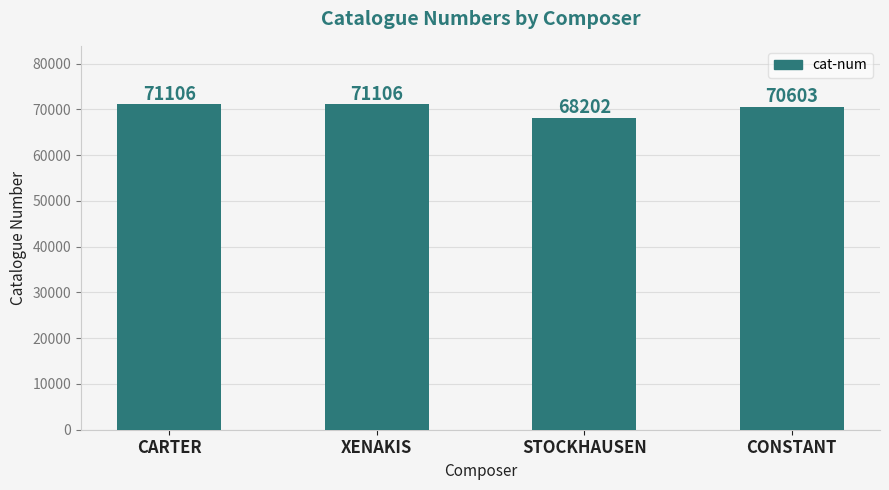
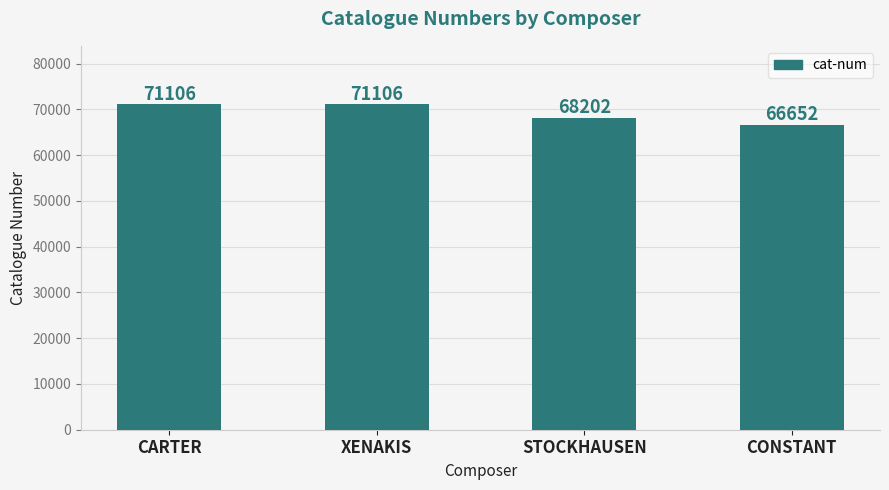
  {
    "CARTER": 71106,
    "XENAKIS": 71106,
    "STOCKHAUSEN": 68202,
-   "CONSTANT": 70603
+   "CONSTANT": 66652
  }
